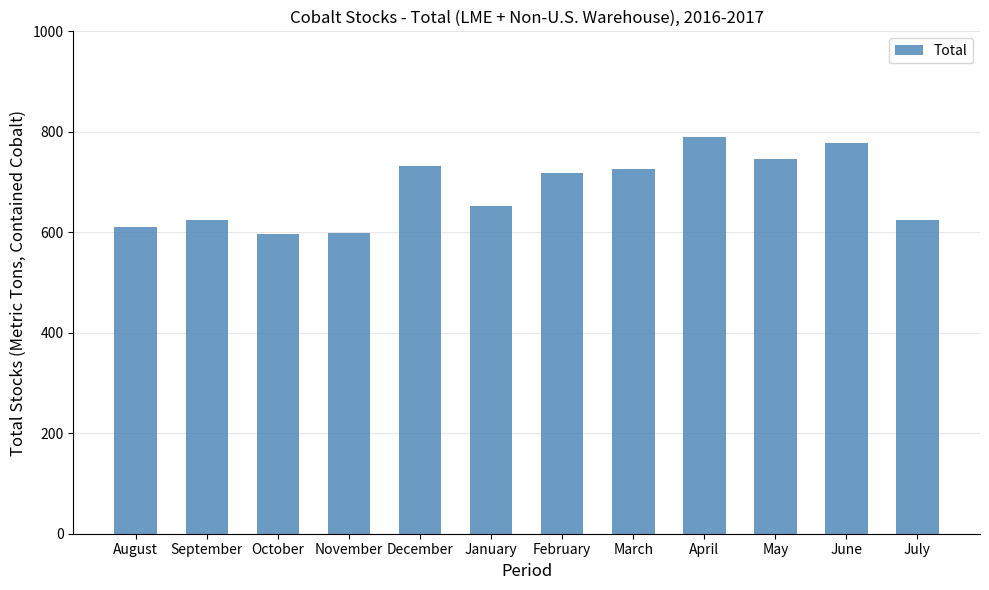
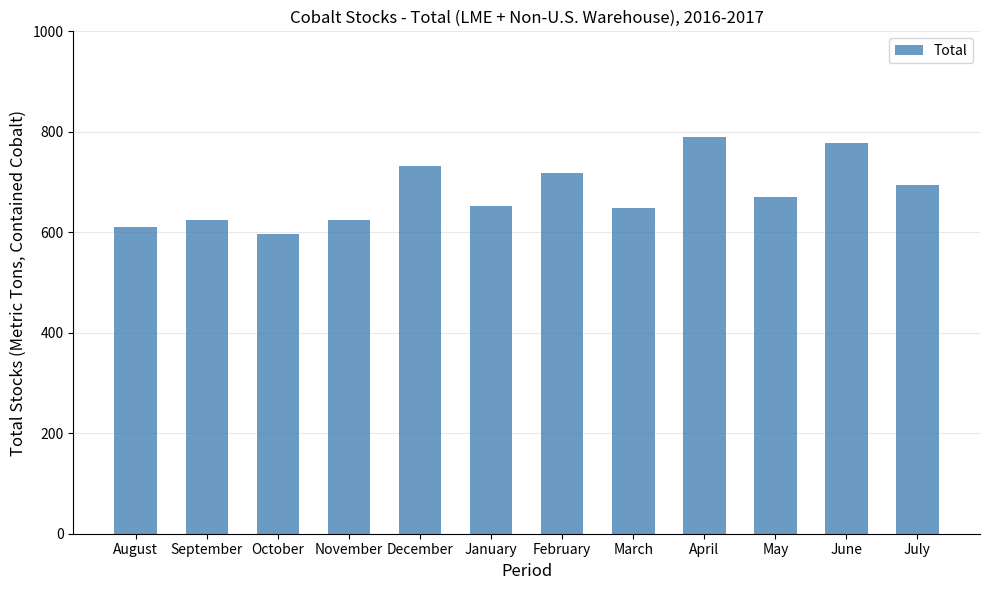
  {
    "August": 610,
    "September": 630,
    "October": 600,
-   "November": 600,
+   "November": 620,
    "December": 730,
    "January": 650,
    "February": 720,
-   "March": 730,
+   "March": 650,
    "April": 790,
-   "May": 750,
+   "May": 670,
    "June": 780,
-   "July": 630
+   "July": 690
  }
